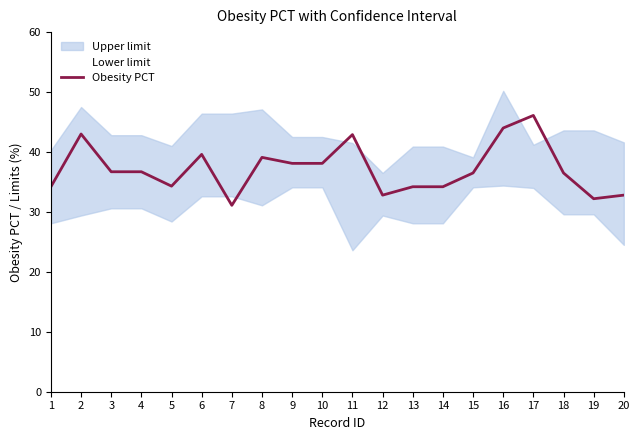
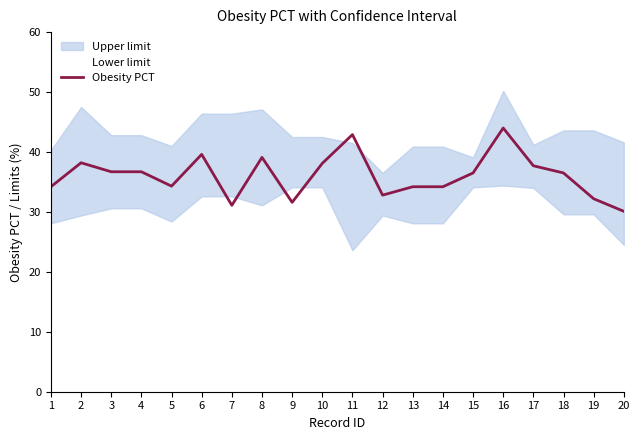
  {
    "Obesity PCT": {
      "1": 34,
-     "2": 43,
+     "2": 38,
      "3": 37,
      "4": 37,
      "5": 34,
      "6": 40,
      "7": 31,
      "8": 39,
-     "9": 38,
+     "9": 32,
      "10": 38,
      "11": 43,
      "12": 33,
      "13": 34,
      "14": 34,
      "15": 37,
      "16": 44,
-     "17": 46,
+     "17": 38,
      "18": 37,
      "19": 32,
-     "20": 33
+     "20": 30
    },
    "Lower limit": {
      "1": 28,
      "2": 29,
      "3": 31,
      "4": 31,
      "5": 28,
      "6": 33,
      "7": 33,
      "8": 31,
      "9": 34,
      "10": 34,
      "11": 24,
      "12": 29,
      "13": 28,
      "14": 28,
      "15": 34,
      "16": 34,
      "17": 34,
      "18": 30,
      "19": 30,
      "20": 25
    }
  }
